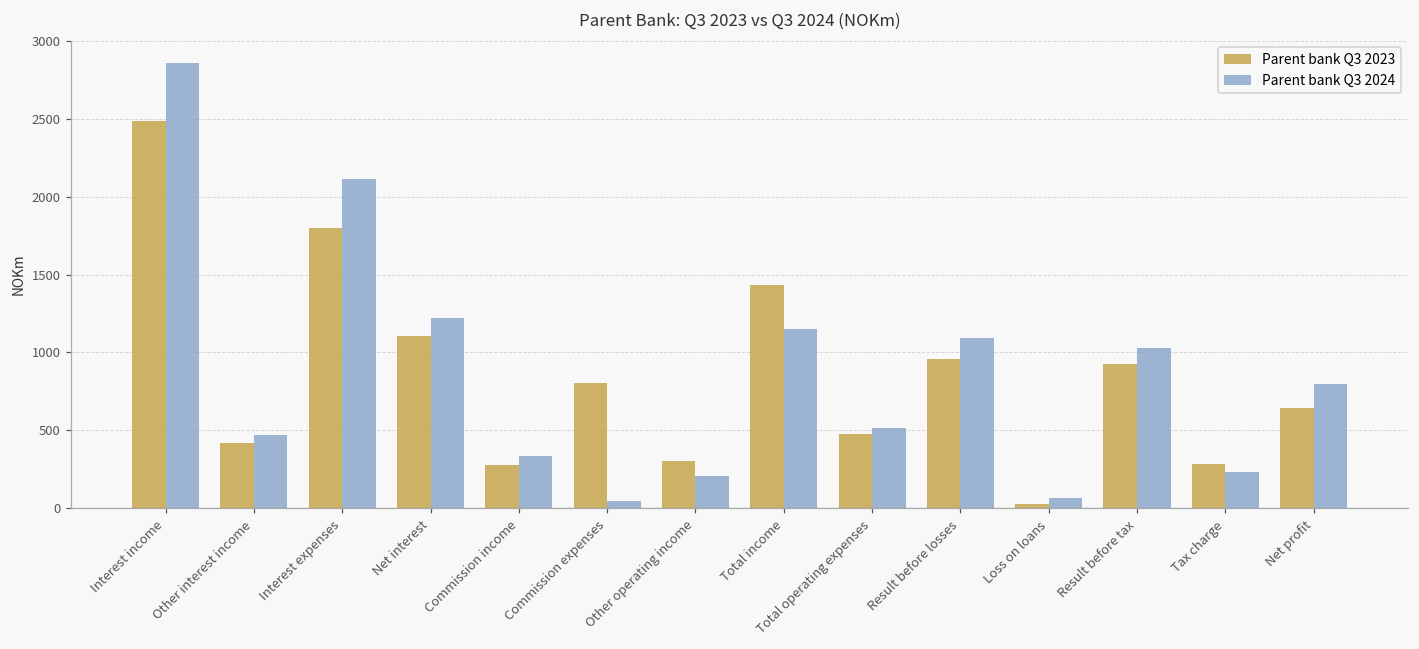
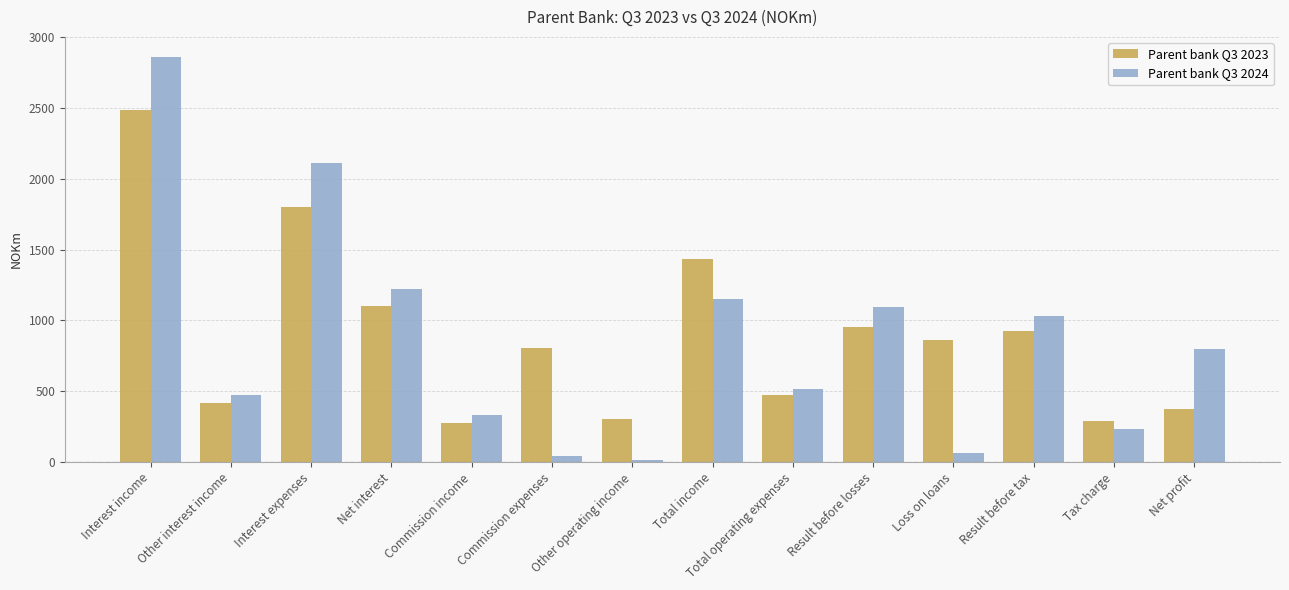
  {
    "Parent bank Q3 2023": {
      "Interest income": 2480,
      "Other interest income": 420,
      "Interest expenses": 1800,
      "Net interest": 1100,
      "Commission income": 280,
      "Commission expenses": 800,
      "Other operating income": 310,
      "Total income": 1430,
      "Total operating expenses": 480,
      "Result before losses": 960,
-     "Loss on loans": 30,
+     "Loss on loans": 860,
      "Result before tax": 930,
      "Tax charge": 290,
-     "Net profit": 640
+     "Net profit": 370
    },
    "Parent bank Q3 2024": {
      "Interest income": 2860,
      "Other interest income": 470,
      "Interest expenses": 2110,
      "Net interest": 1220,
      "Commission income": 340,
      "Commission expenses": 40,
-     "Other operating income": 210,
+     "Other operating income": 20,
      "Total income": 1150,
      "Total operating expenses": 510,
      "Result before losses": 1090,
      "Loss on loans": 60,
      "Result before tax": 1030,
      "Tax charge": 230,
      "Net profit": 800
    }
  }
